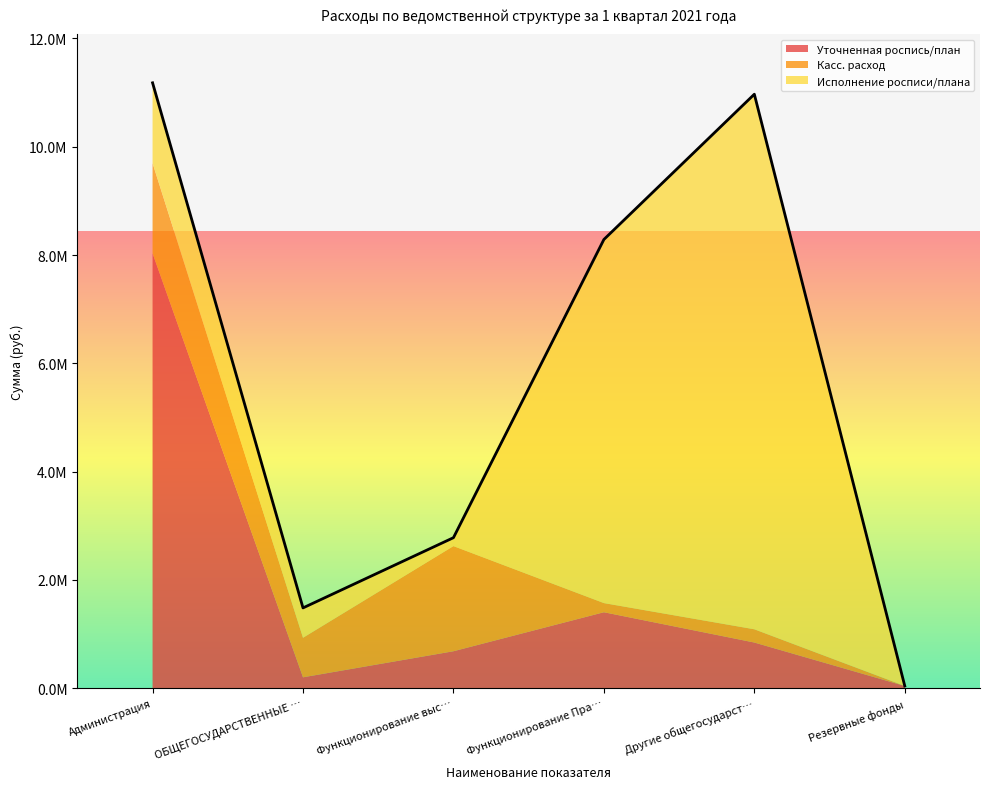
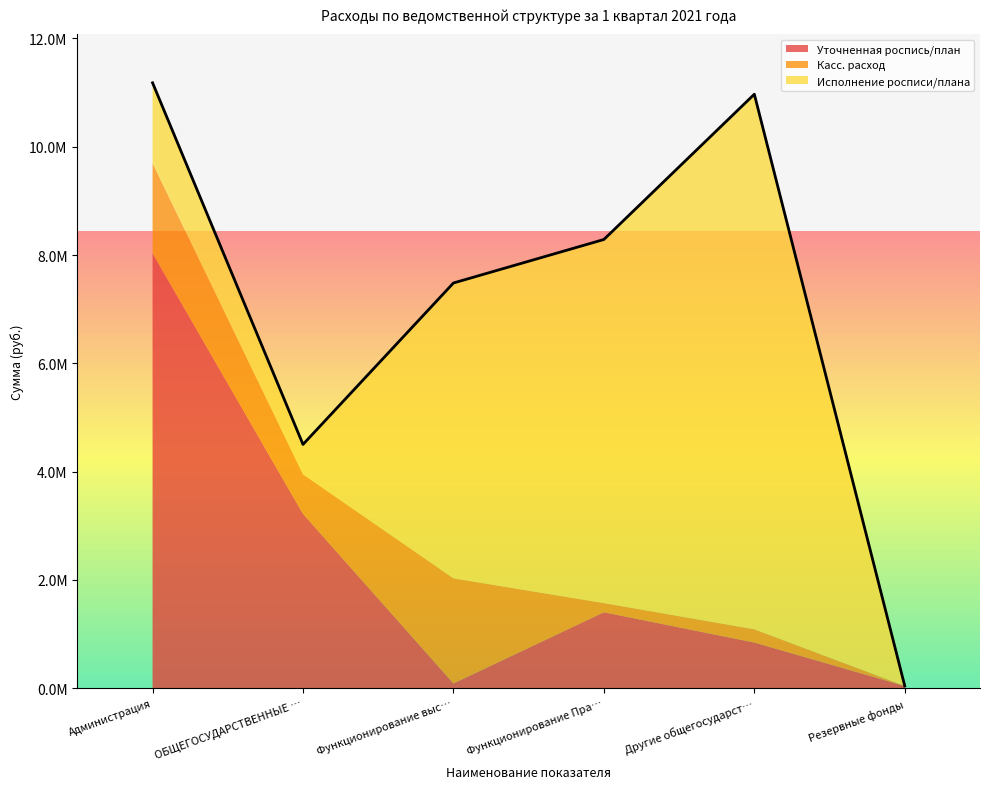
  {
    "Уточненная роспись/план": {
      "Администрация": 8000000,
-     "ОБЩЕГОСУДАРСТВЕННЫЕ …": 200000,
-     "Функционирование выс…": 700000,
+     "ОБЩЕГОСУДАРСТВЕННЫЕ …": 3200000,
+     "Функционирование выс…": 100000,
      "Функционирование Пра…": 1400000,
      "Другие общегосударст…": 800000
    },
    "Касс. расход": {
      "Администрация": 1700000,
      "ОБЩЕГОСУДАРСТВЕННЫЕ …": 700000,
      "Функционирование выс…": 1900000,
      "Функционирование Пра…": 200000,
      "Другие общегосударст…": 200000
    },
    "Исполнение росписи/плана": {
      "Администрация": 1500000,
      "ОБЩЕГОСУДАРСТВЕННЫЕ …": 600000,
-     "Функционирование выс…": 200000,
+     "Функционирование выс…": 5500000,
      "Функционирование Пра…": 6700000,
      "Другие общегосударст…": 9900000
    }
  }
